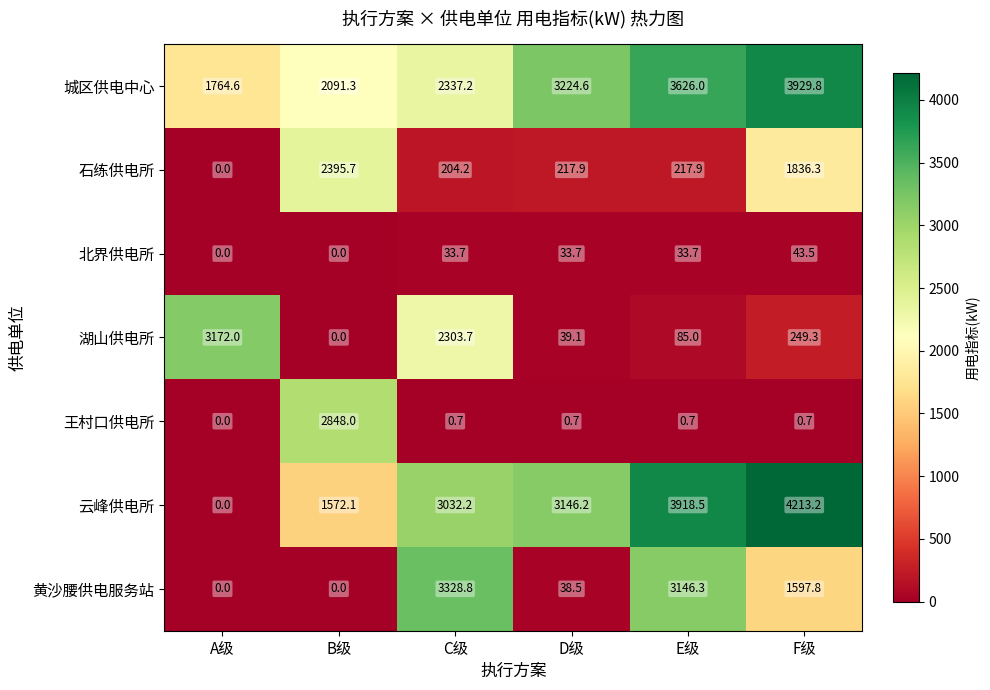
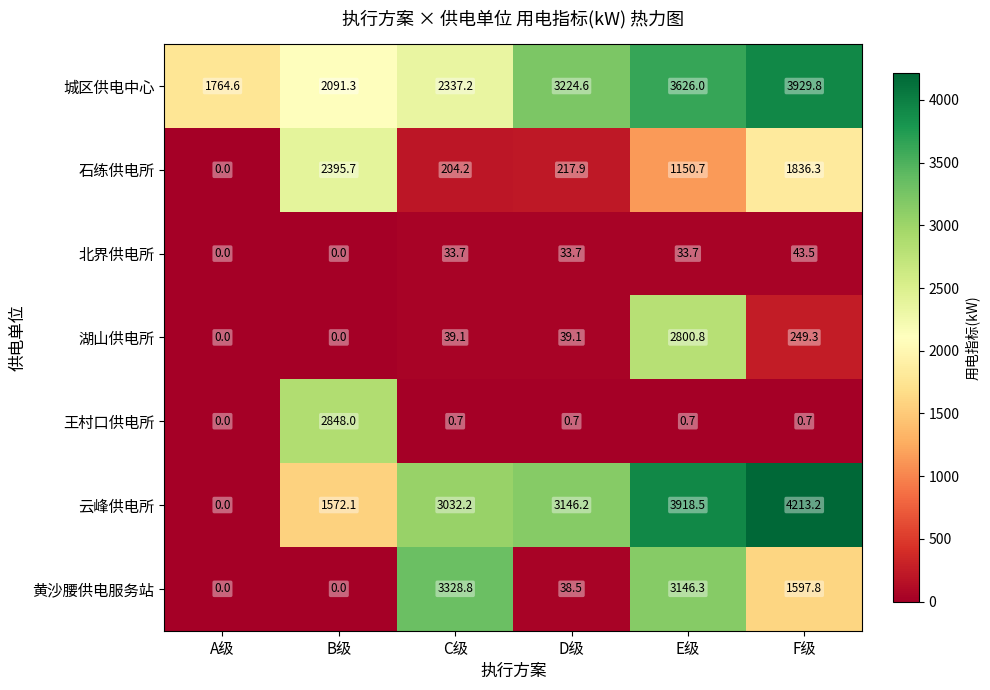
  {
    "石练供电所": {
-     "E级": 217.9
+     "E级": 1150.7
    },
    "湖山供电所": {
-     "A级": 3172.0,
-     "C级": 2303.7,
-     "E级": 85.0
+     "A级": 0.0,
+     "C级": 39.1,
+     "E级": 2800.8
    }
  }
